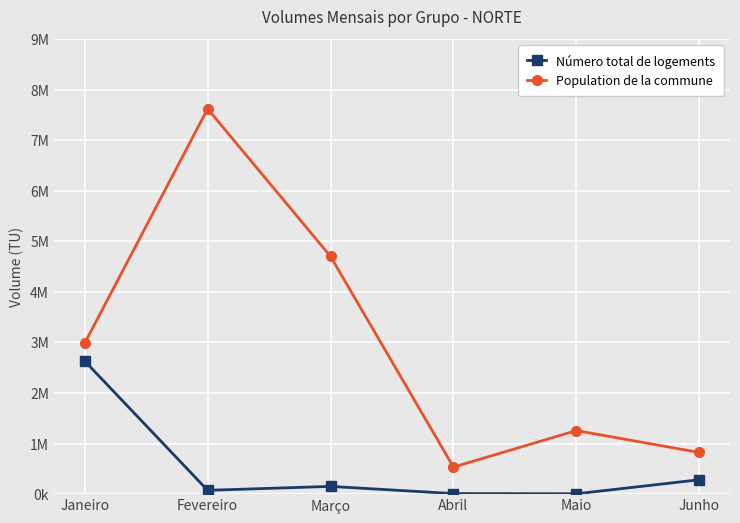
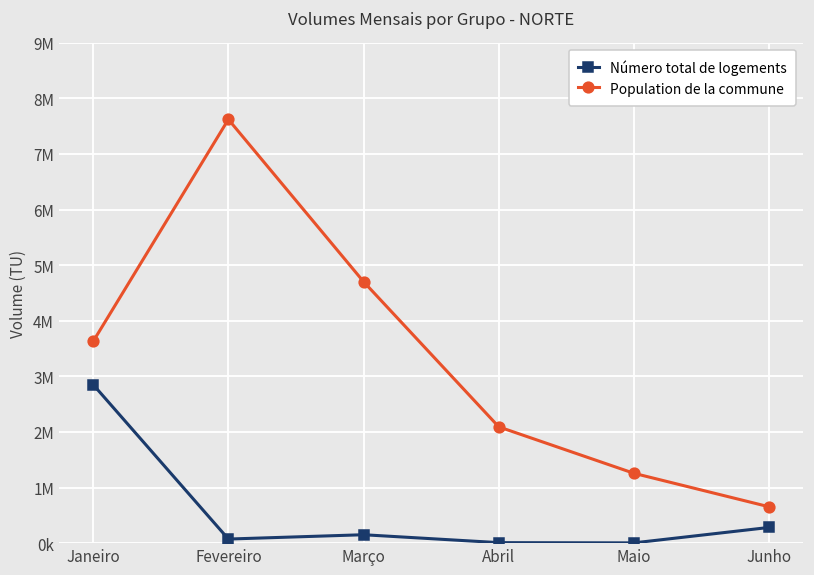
  {
    "Número total de logements": {
-     "Janeiro": 2600000,
+     "Janeiro": 2900000,
      "Fevereiro": 100000,
      "Março": 200000,
      "Abril": 0,
      "Maio": 0,
      "Junho": 300000
    },
    "Population de la commune": {
-     "Janeiro": 3000000,
+     "Janeiro": 3600000,
      "Fevereiro": 7600000,
      "Março": 4700000,
-     "Abril": 500000,
+     "Abril": 2100000,
      "Maio": 1300000,
-     "Junho": 800000
+     "Junho": 700000
    }
  }
